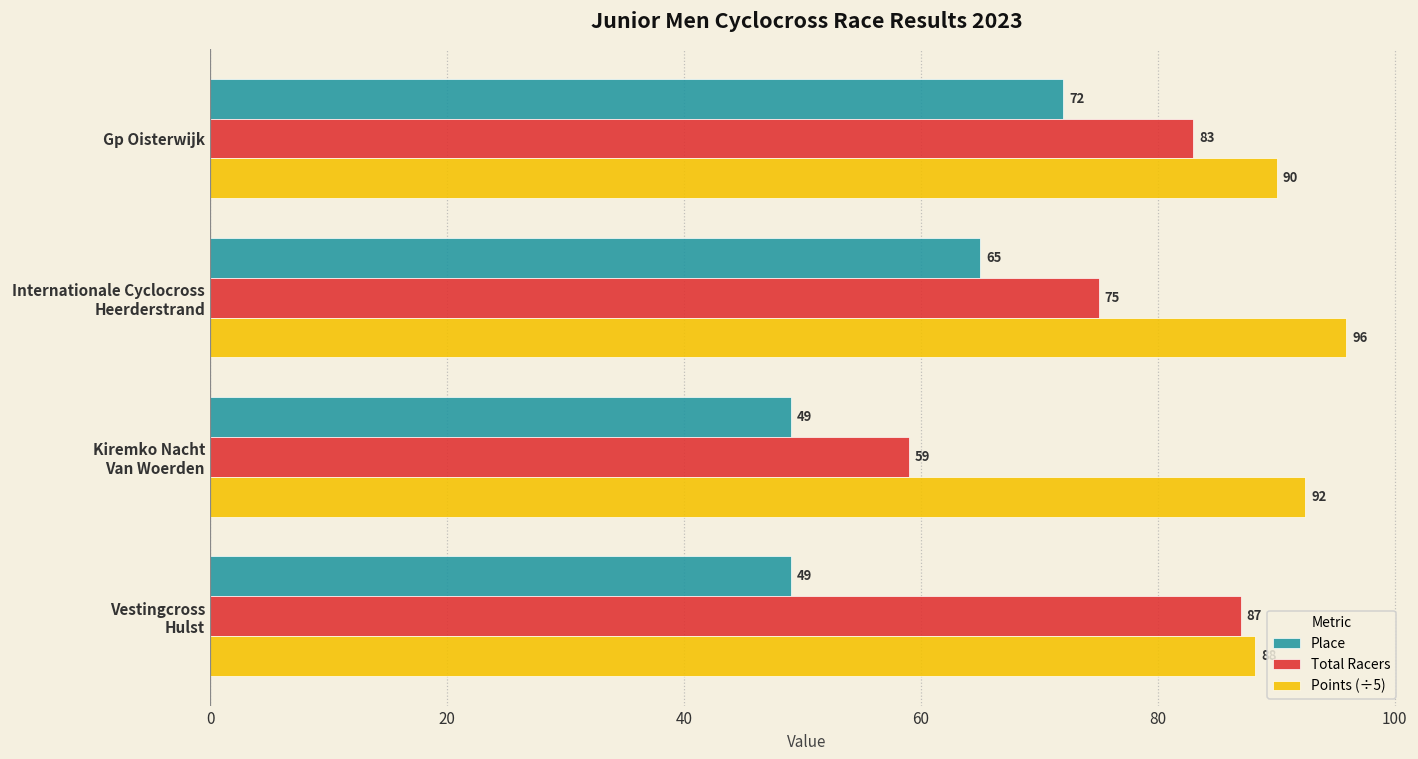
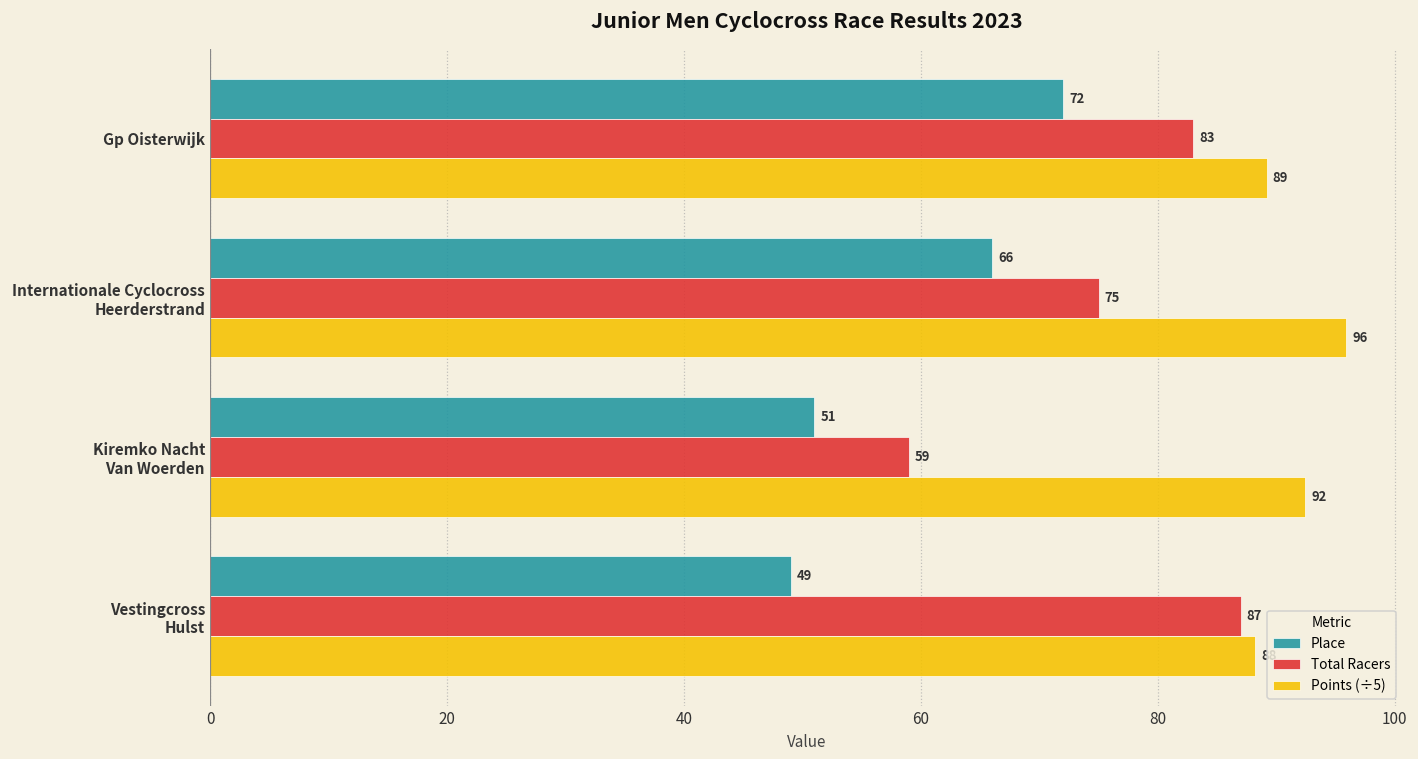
  {
    "Place": {
      "Gp Oisterwijk": 72,
-     "Internationale Cyclocross Heerderstrand": 65,
-     "Kiremko Nacht Van Woerden": 49,
+     "Internationale Cyclocross Heerderstrand": 66,
+     "Kiremko Nacht Van Woerden": 51,
      "Vestingcross Hulst": 49
    },
    "Total Racers": {
      "Gp Oisterwijk": 83,
      "Internationale Cyclocross Heerderstrand": 75,
      "Kiremko Nacht Van Woerden": 59,
      "Vestingcross Hulst": 87
    },
    "Points (÷5)": {
-     "Gp Oisterwijk": 90,
+     "Gp Oisterwijk": 89,
      "Internationale Cyclocross Heerderstrand": 96,
      "Kiremko Nacht Van Woerden": 92
    }
  }
